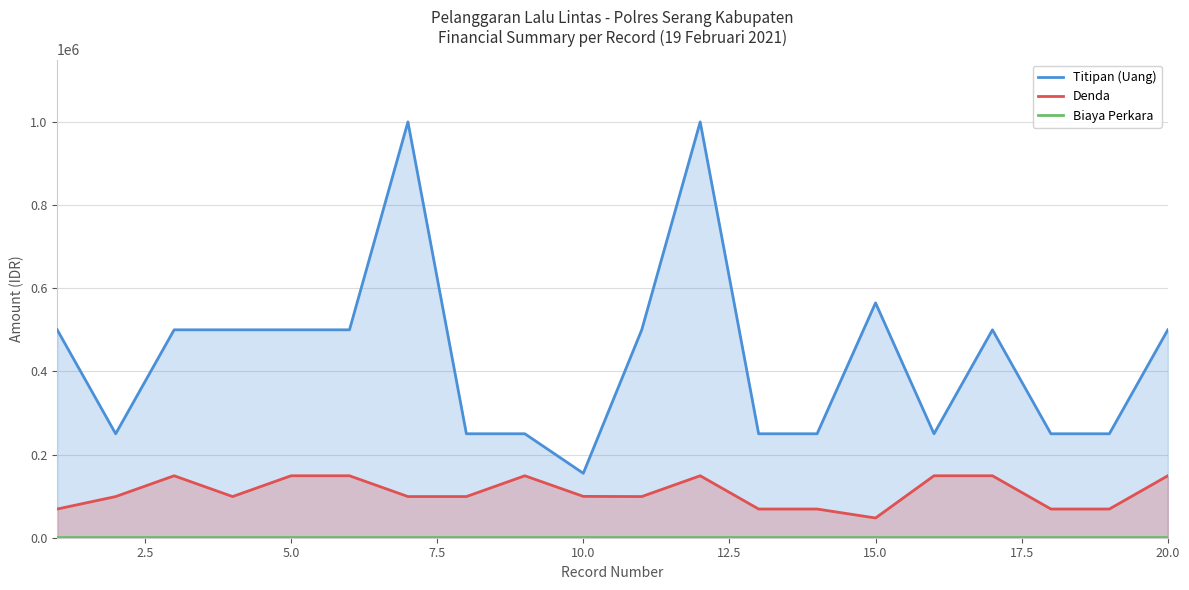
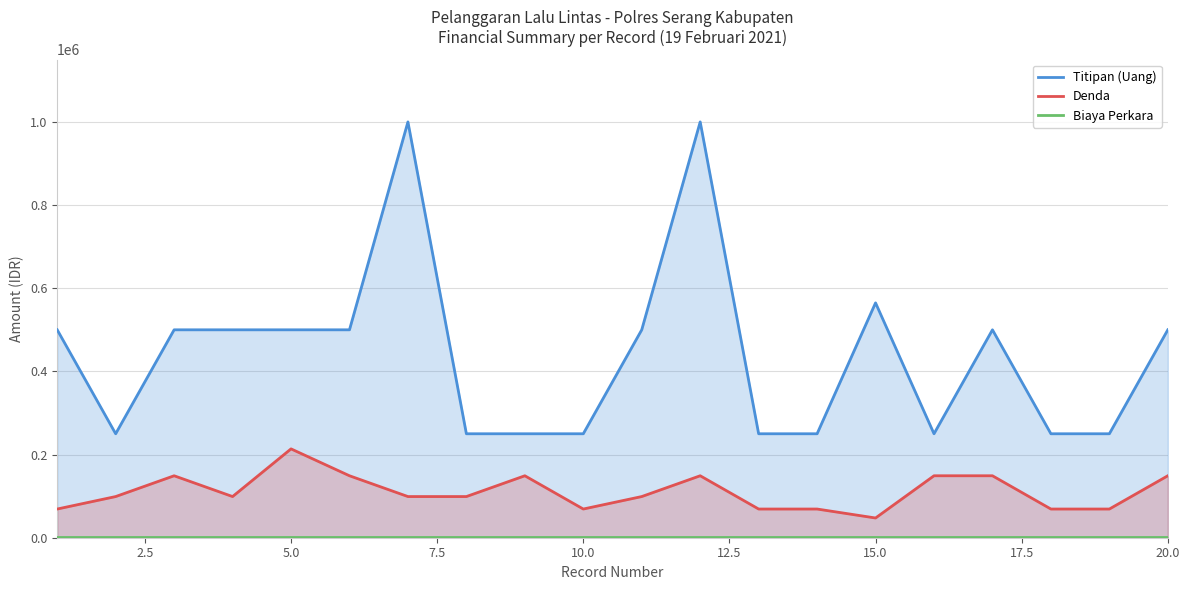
  {
    "Titipan (Uang)": {
      "5.0": 500000,
-     "10.0": 150000,
+     "10.0": 250000,
      "15.0": 560000,
      "20.0": 500000
    },
    "Denda": {
-     "5.0": 150000,
-     "10.0": 100000,
+     "5.0": 210000,
+     "10.0": 70000,
      "15.0": 50000,
      "20.0": 150000
    },
    "Biaya Perkara": {
      "5.0": 0,
      "10.0": 0,
      "15.0": 0,
      "20.0": 0
    }
  }
